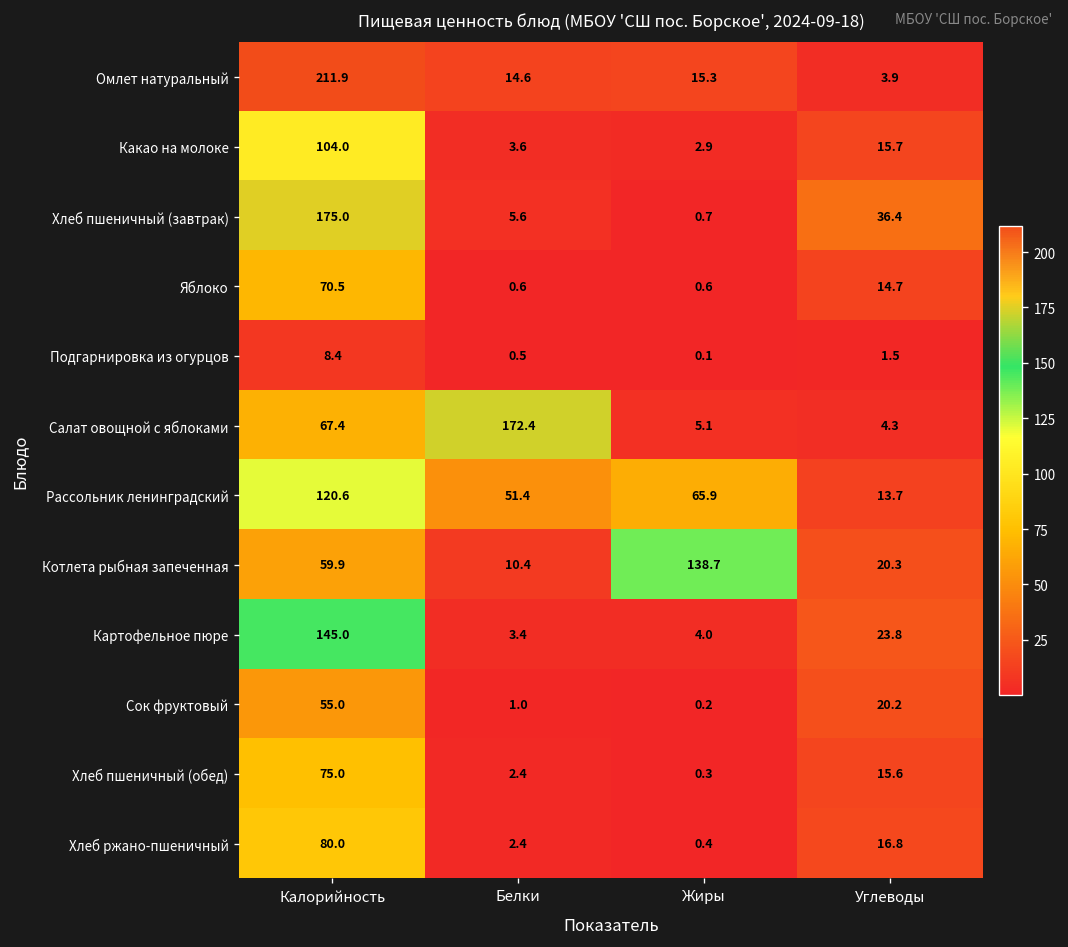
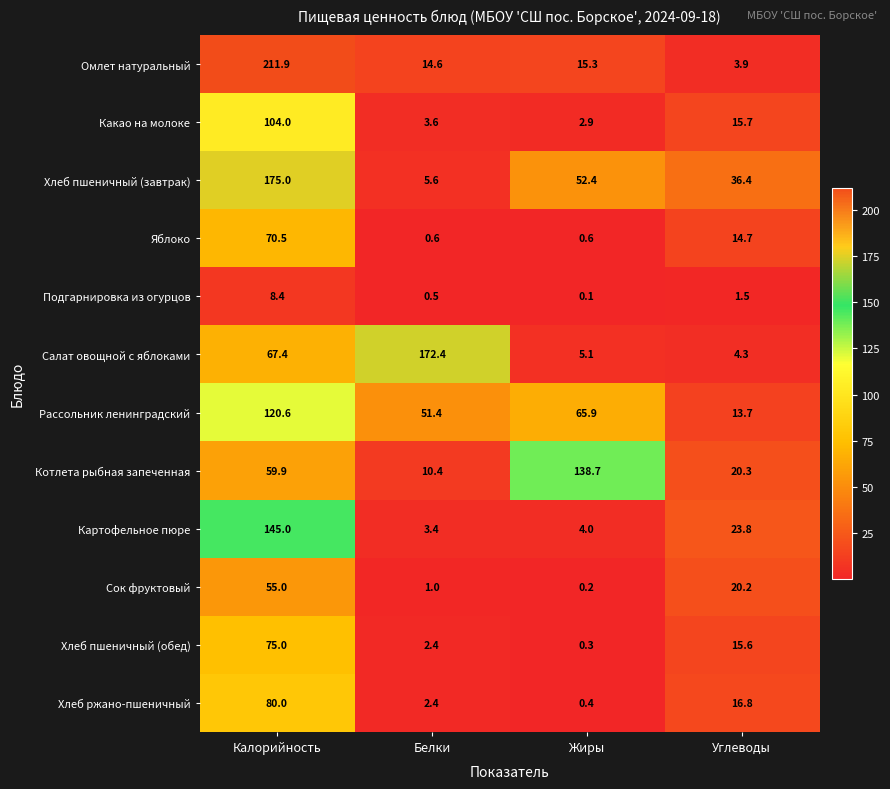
  {
    "Омлет натуральный": {
      "Калорийность": 211.9,
      "Белки": 14.6,
      "Жиры": 15.3,
      "Углеводы": 3.9
    },
    "Какао на молоке": {
      "Калорийность": 104.0,
      "Белки": 3.6,
      "Жиры": 2.9,
      "Углеводы": 15.7
    },
    "Хлеб пшеничный (завтрак)": {
      "Калорийность": 175.0,
      "Белки": 5.6,
-     "Жиры": 0.7,
+     "Жиры": 52.4,
      "Углеводы": 36.4
    },
    "Яблоко": {
      "Калорийность": 70.5,
      "Белки": 0.6,
      "Жиры": 0.6,
      "Углеводы": 14.7
    },
    "Подгарнировка из огурцов": {
      "Калорийность": 8.4,
      "Белки": 0.5,
      "Жиры": 0.1,
      "Углеводы": 1.5
    },
    "Салат овощной с яблоками": {
      "Калорийность": 67.4,
      "Белки": 172.4,
      "Жиры": 5.1,
      "Углеводы": 4.3
    },
    "Рассольник ленинградский": {
      "Калорийность": 120.6,
      "Белки": 51.4,
      "Жиры": 65.9,
      "Углеводы": 13.7
    },
    "Котлета рыбная запеченная": {
      "Калорийность": 59.9,
      "Белки": 10.4,
      "Жиры": 138.7,
      "Углеводы": 20.3
    },
    "Картофельное пюре": {
      "Калорийность": 145.0,
      "Белки": 3.4,
      "Жиры": 4.0,
      "Углеводы": 23.8
    },
    "Сок фруктовый": {
      "Калорийность": 55.0,
      "Белки": 1.0,
      "Жиры": 0.2,
      "Углеводы": 20.2
    },
    "Хлеб пшеничный (обед)": {
      "Калорийность": 75.0,
      "Белки": 2.4,
      "Жиры": 0.3,
      "Углеводы": 15.6
    },
    "Хлеб ржано-пшеничный": {
      "Калорийность": 80.0,
      "Белки": 2.4,
      "Жиры": 0.4,
      "Углеводы": 16.8
    }
  }
